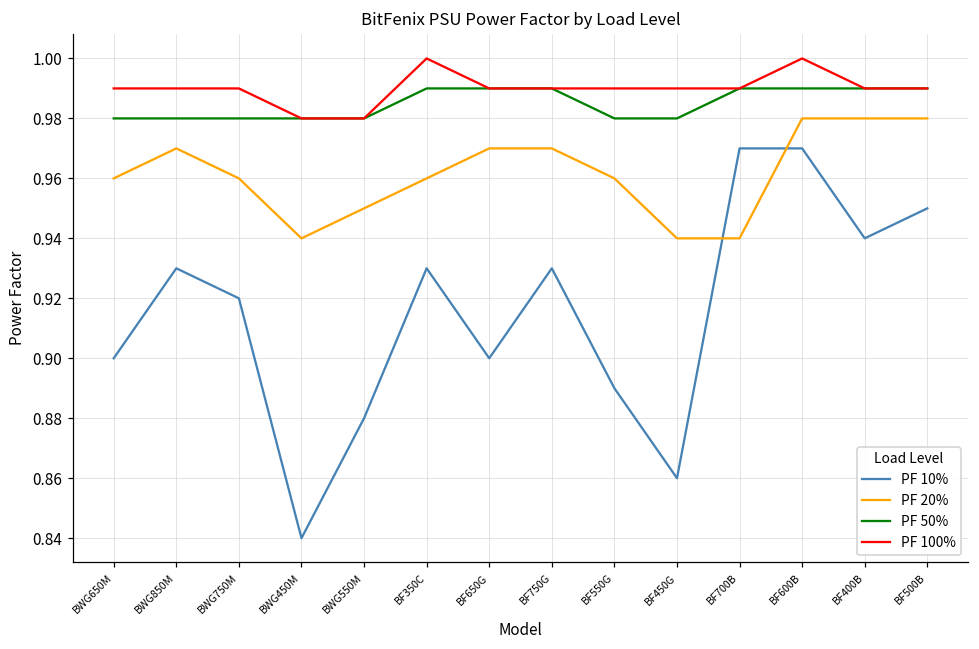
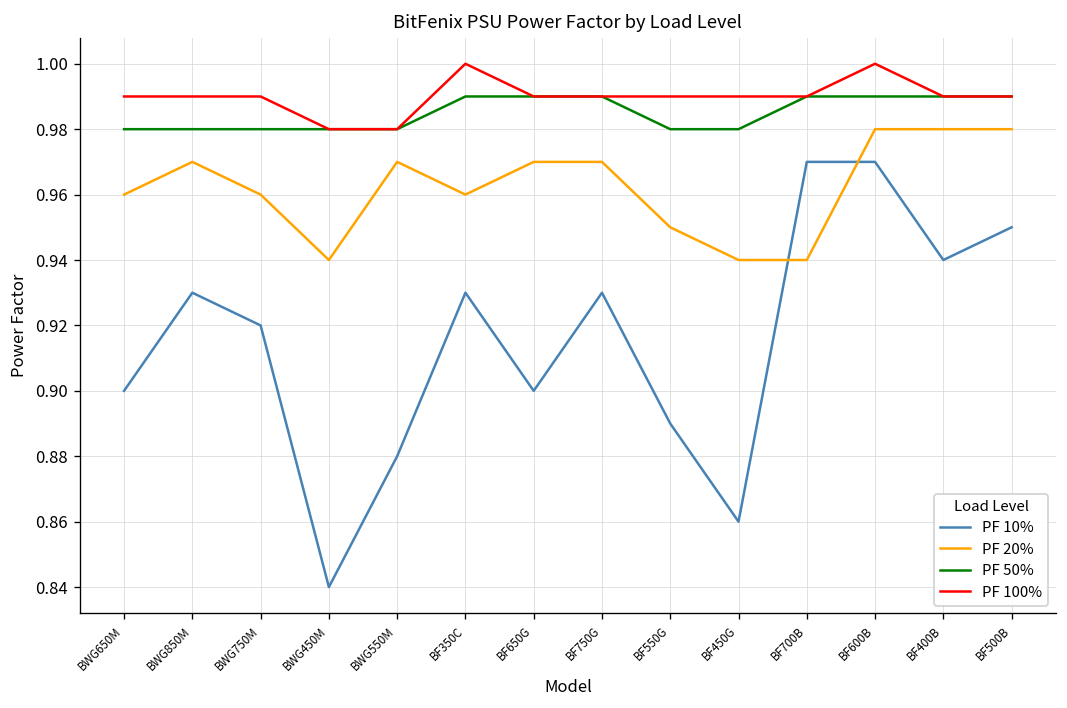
  {
    "PF 10%": {
      "BWG650M": 0.90,
      "BWG850M": 0.93,
      "BWG750M": 0.92,
      "BWG450M": 0.84,
      "BWG550M": 0.88,
      "BF350C": 0.93,
      "BF650G": 0.90,
      "BF750G": 0.93,
      "BF550G": 0.89,
      "BF450G": 0.86,
      "BF700B": 0.97,
      "BF600B": 0.97,
      "BF400B": 0.94,
      "BF500B": 0.95
    },
    "PF 20%": {
      "BWG650M": 0.96,
      "BWG850M": 0.97,
      "BWG750M": 0.96,
      "BWG450M": 0.94,
-     "BWG550M": 0.95,
+     "BWG550M": 0.97,
      "BF350C": 0.96,
      "BF650G": 0.97,
      "BF750G": 0.97,
-     "BF550G": 0.96,
+     "BF550G": 0.95,
      "BF450G": 0.94,
      "BF700B": 0.94,
      "BF600B": 0.98,
      "BF400B": 0.98,
      "BF500B": 0.98
    },
    "PF 50%": {
      "BWG650M": 0.98,
      "BWG850M": 0.98,
      "BWG750M": 0.98,
      "BF350C": 0.99,
      "BF550G": 0.98,
      "BF450G": 0.98,
      "BF600B": 0.99
    },
    "PF 100%": {
      "BWG650M": 0.99,
      "BWG850M": 0.99,
      "BWG750M": 0.99,
      "BF350C": 1.00,
      "BF550G": 0.99,
      "BF450G": 0.99,
      "BF600B": 1.00
    }
  }
